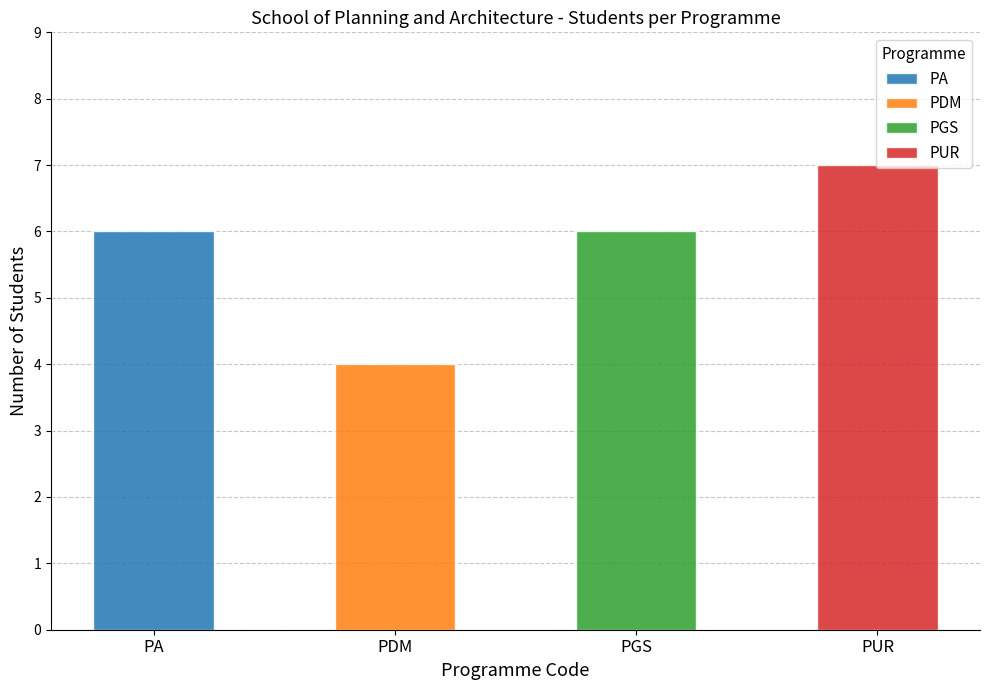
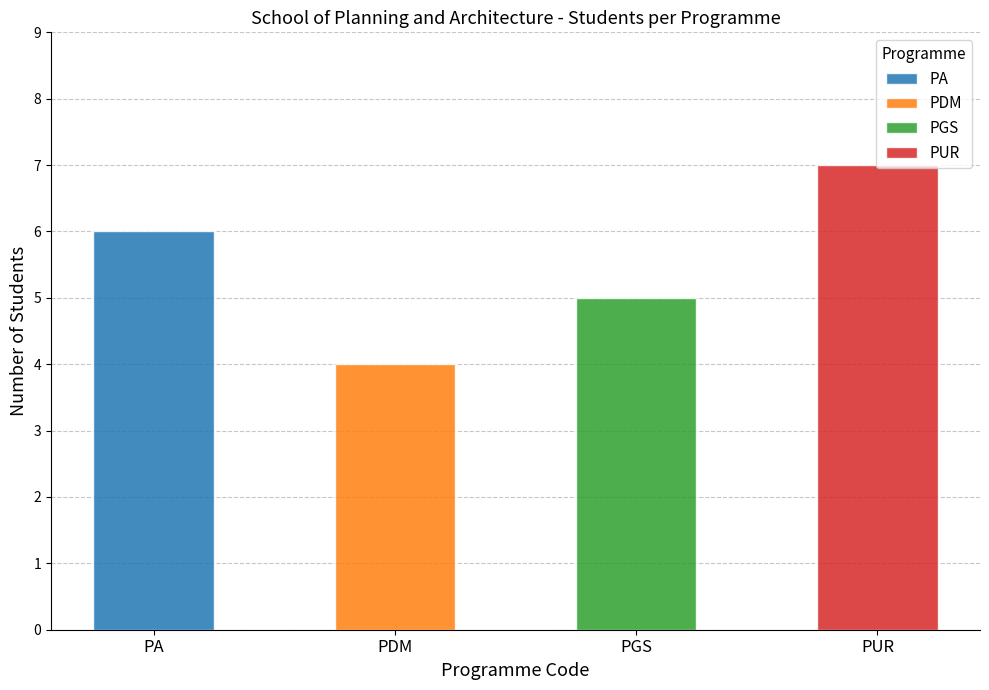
  {
    "PA": 6,
    "PDM": 4,
-   "PGS": 6
+   "PGS": 5
  }
